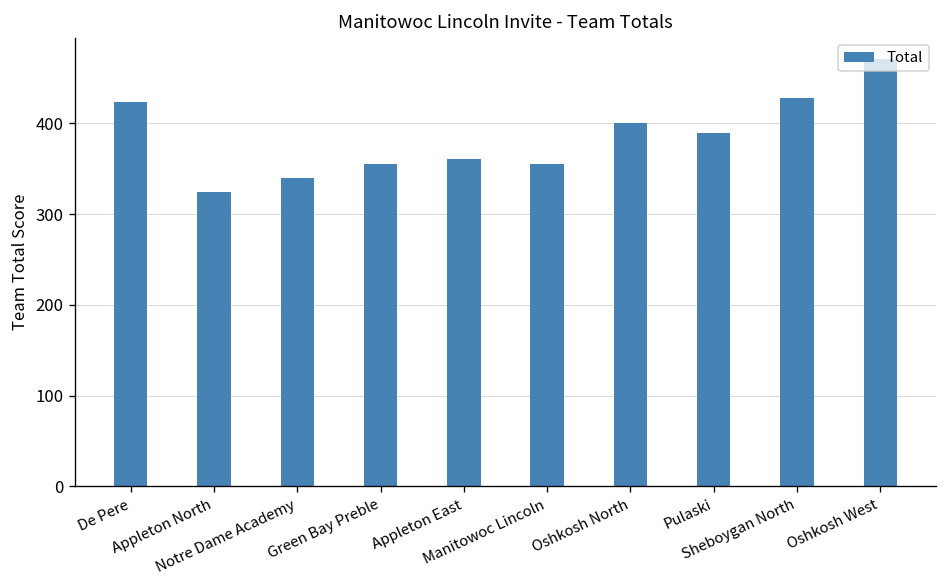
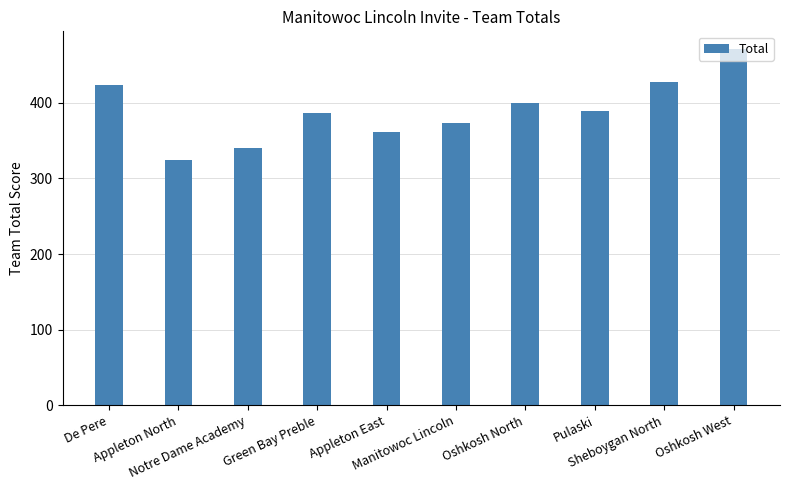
  {
    "De Pere": 420,
    "Appleton North": 320,
    "Notre Dame Academy": 340,
-   "Green Bay Preble": 360,
+   "Green Bay Preble": 390,
    "Appleton East": 360,
-   "Manitowoc Lincoln": 360,
+   "Manitowoc Lincoln": 370,
    "Oshkosh North": 400,
    "Pulaski": 390,
    "Sheboygan North": 430
  }
